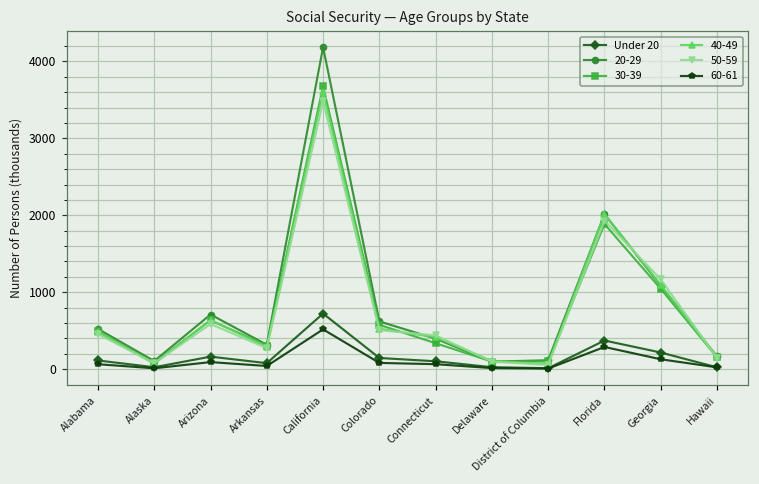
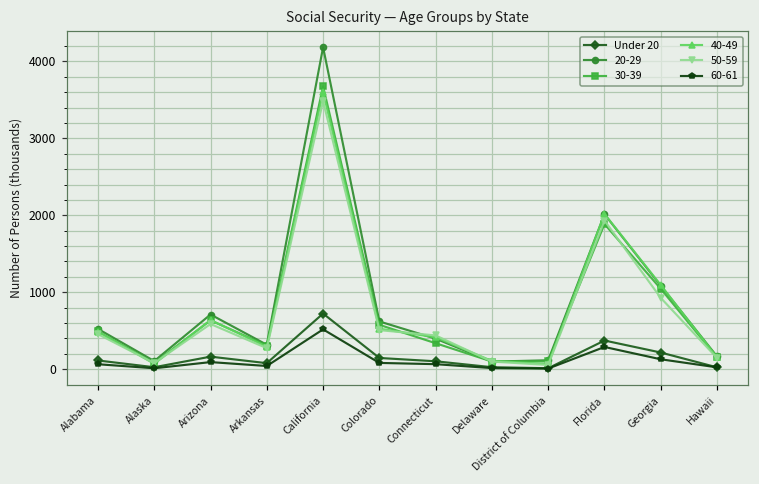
  {
    "50-59": {
      "Arizona": 600,
      "California": 3500,
      "Florida": 1900,
-     "Georgia": 1200
+     "Georgia": 900
    }
  }
